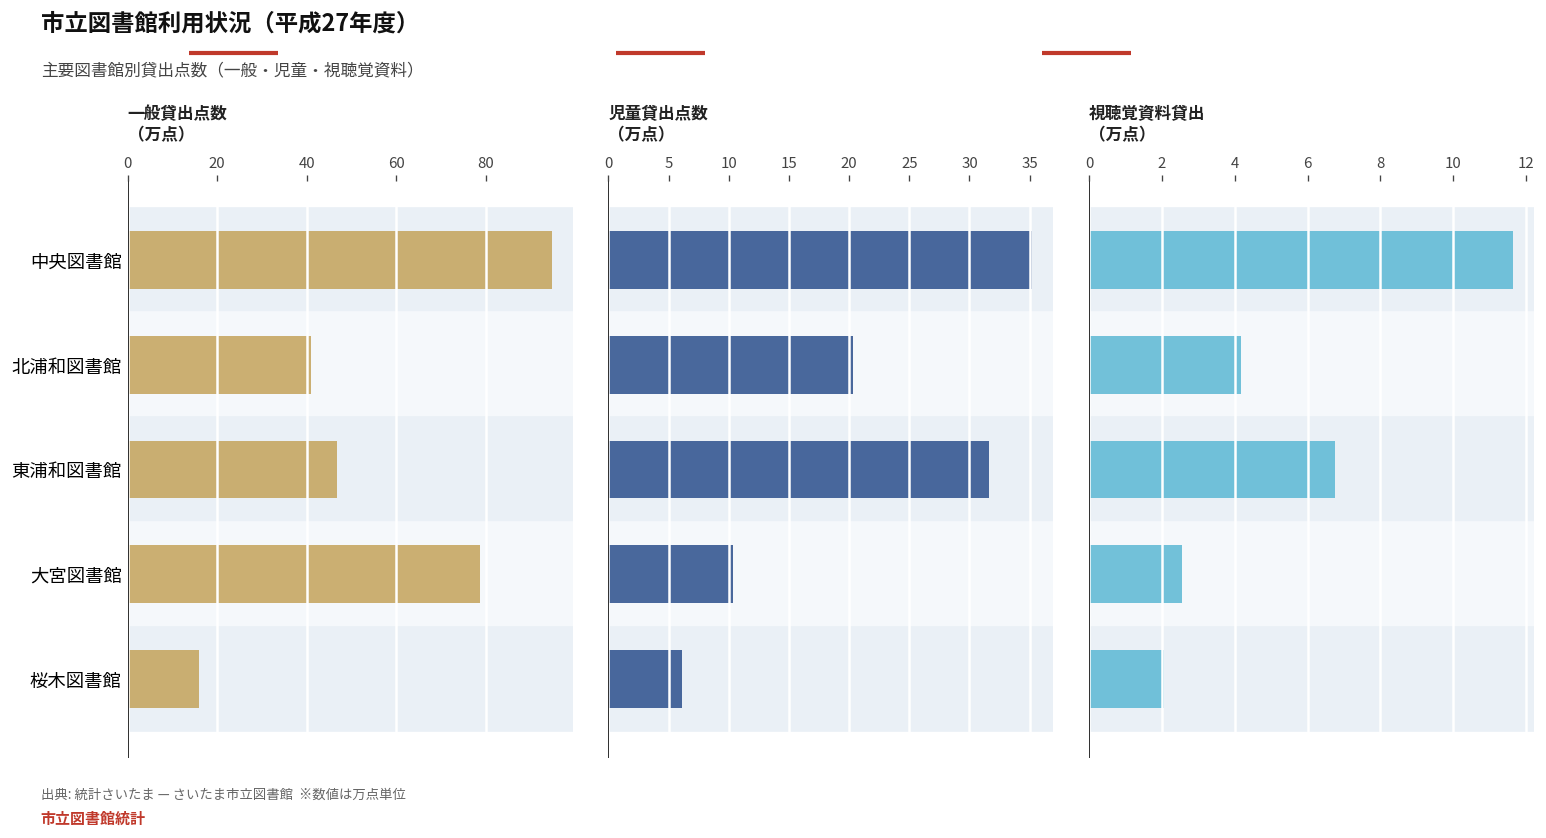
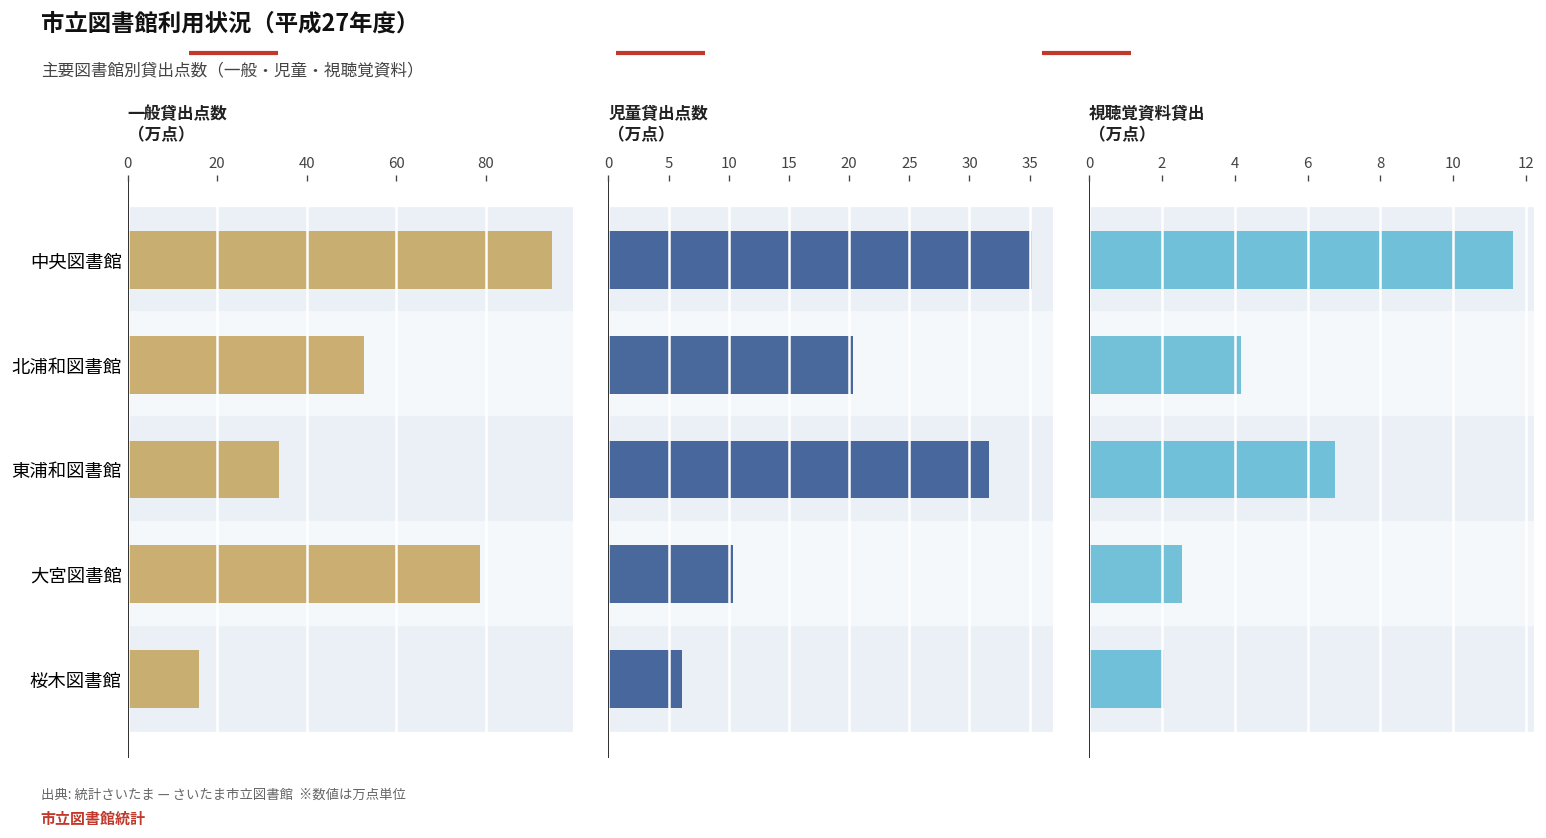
  {
    "一般貸出点数 （万点）": {
      "中央図書館": 95,
-     "北浦和図書館": 41,
-     "東浦和図書館": 47,
+     "北浦和図書館": 53,
+     "東浦和図書館": 34,
      "大宮図書館": 79,
      "桜木図書館": 16
    }
  }
